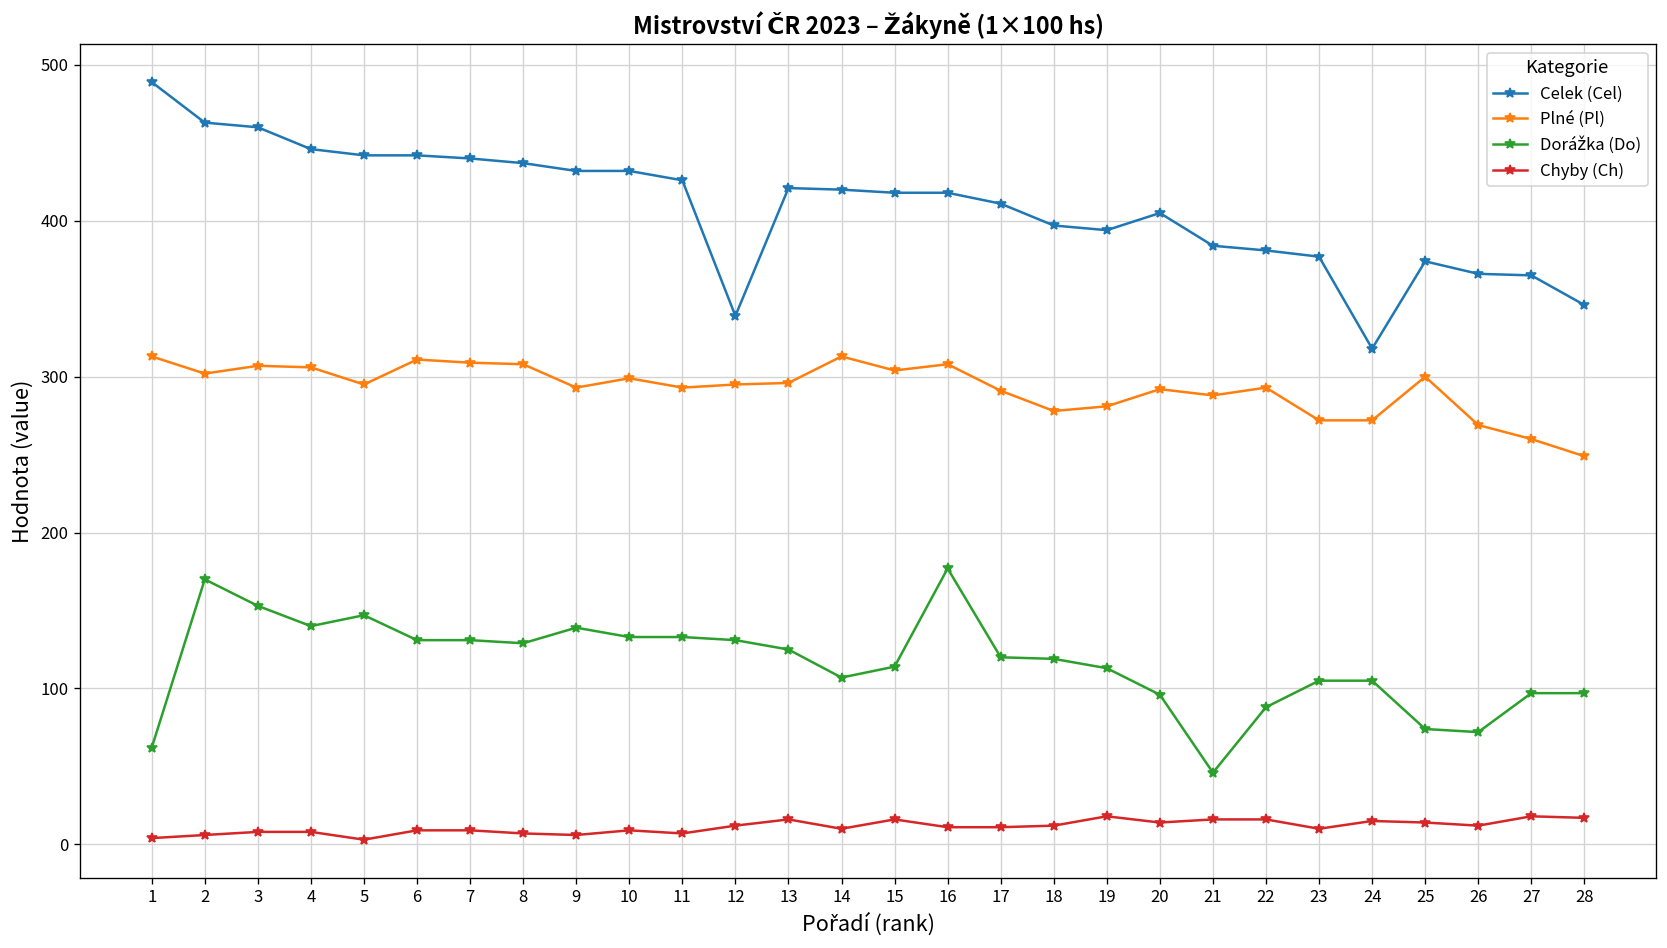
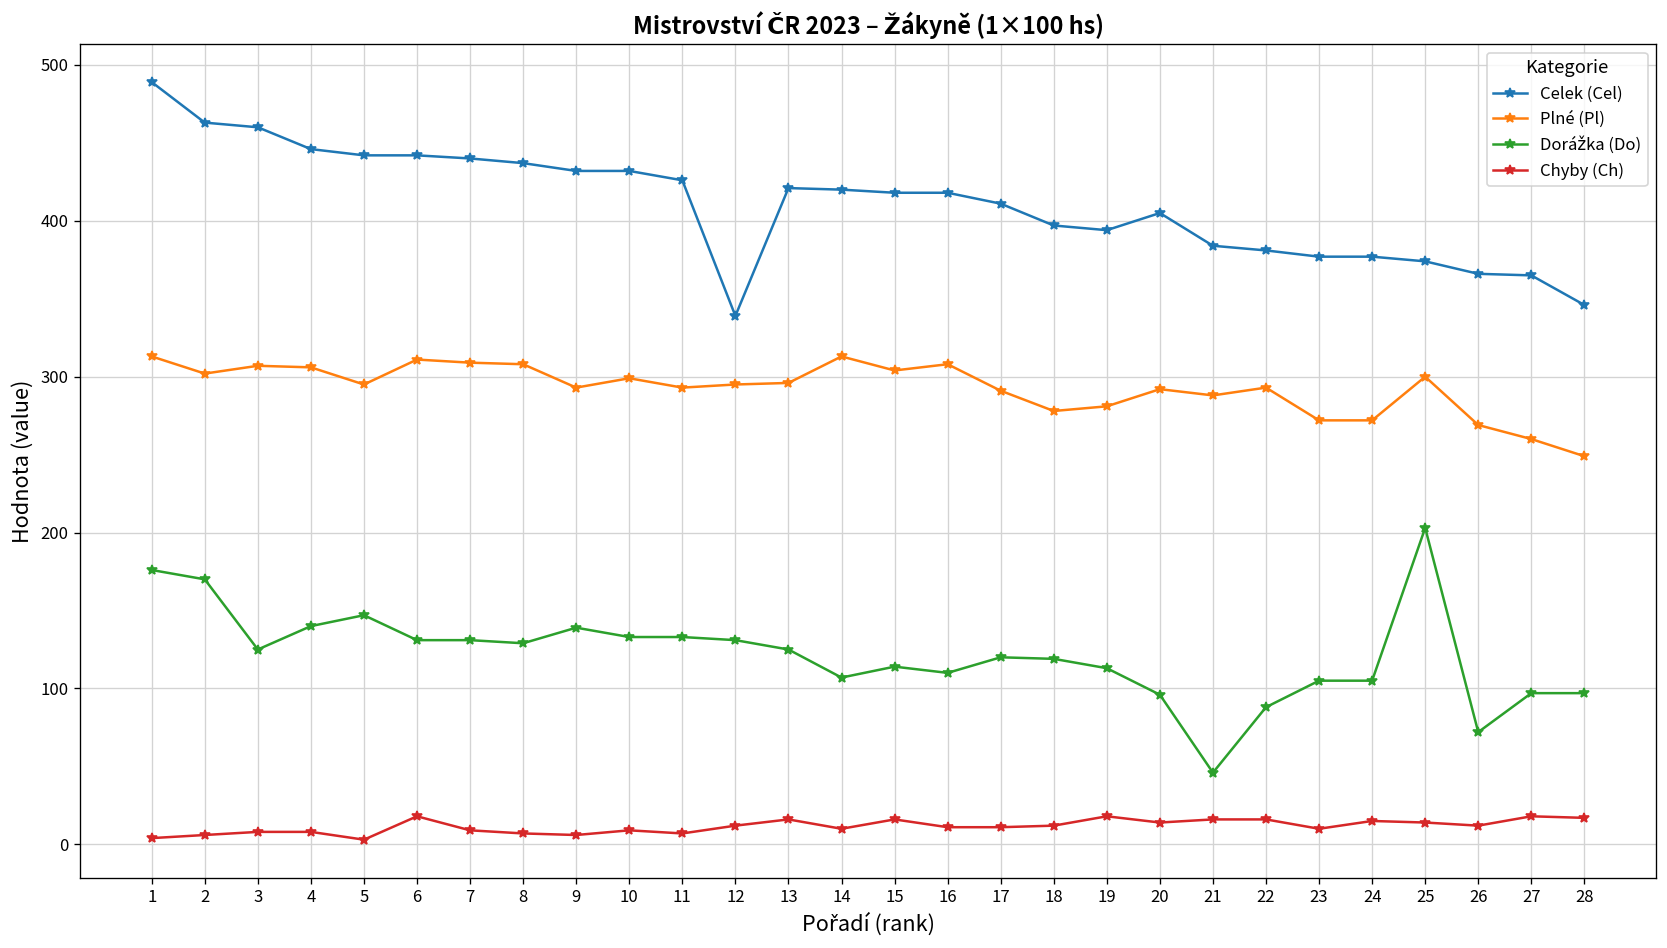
  {
    "Celek (Cel)": {
      "1": 489,
      "2": 463,
      "3": 460,
      "4": 446,
      "5": 442,
      "6": 442,
      "7": 440,
      "8": 437,
      "9": 432,
      "10": 432,
      "11": 426,
      "12": 339,
      "13": 421,
      "14": 420,
      "15": 418,
      "16": 418,
      "17": 411,
      "18": 397,
      "19": 394,
      "20": 405,
      "21": 384,
      "22": 381,
      "23": 377,
-     "24": 318,
+     "24": 377,
      "25": 374,
      "26": 366,
      "27": 365,
      "28": 346
    },
    "Plné (Pl)": {
      "1": 313,
      "2": 302,
      "3": 307,
      "4": 306,
      "5": 295,
      "6": 311,
      "7": 309,
      "8": 308,
      "9": 293,
      "10": 299,
      "11": 293,
      "12": 295,
      "13": 296,
      "14": 313,
      "15": 304,
      "16": 308,
      "17": 291,
      "18": 278,
      "19": 281,
      "20": 292,
      "21": 288,
      "22": 293,
      "23": 272,
      "24": 272,
      "25": 300,
      "26": 269,
      "27": 260,
      "28": 249
    },
    "Dorážka (Do)": {
-     "1": 62,
+     "1": 176,
      "2": 170,
-     "3": 153,
+     "3": 125,
      "4": 140,
      "5": 147,
      "6": 131,
      "7": 131,
      "8": 129,
      "9": 139,
      "10": 133,
      "11": 133,
      "12": 131,
      "13": 125,
      "14": 107,
      "15": 114,
-     "16": 177,
+     "16": 110,
      "17": 120,
      "18": 119,
      "19": 113,
      "20": 96,
      "21": 46,
      "22": 88,
      "23": 105,
      "24": 105,
-     "25": 74,
+     "25": 203,
      "26": 72,
      "27": 97,
      "28": 97
    },
    "Chyby (Ch)": {
      "1": 4,
      "2": 6,
      "3": 8,
      "4": 8,
      "5": 3,
-     "6": 9,
+     "6": 18,
      "7": 9,
      "8": 7,
      "9": 6,
      "10": 9,
      "11": 7,
      "12": 12,
      "13": 16,
      "14": 10,
      "15": 16,
      "16": 11,
      "17": 11,
      "18": 12,
      "19": 18,
      "20": 14,
      "21": 16,
      "22": 16,
      "23": 10,
      "24": 15,
      "25": 14,
      "26": 12,
      "27": 18,
      "28": 17
    }
  }
